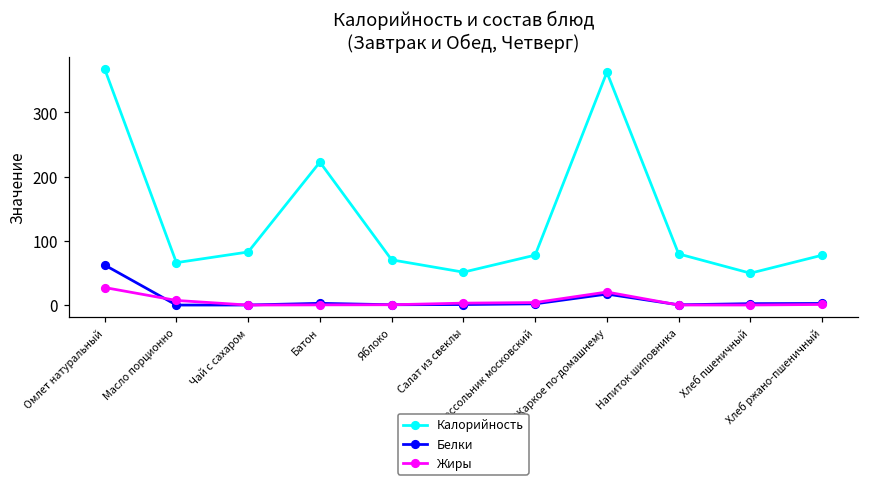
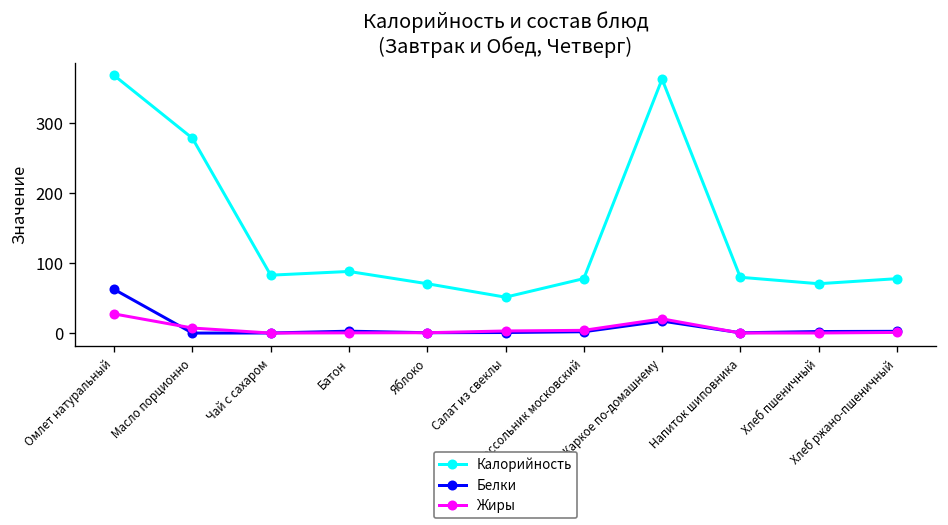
  {
    "Калорийность": {
      "Омлет натуральный": 370,
-     "Масло порционно": 70,
+     "Масло порционно": 280,
      "Чай с сахаром": 80,
-     "Батон": 220,
+     "Батон": 90,
      "Яблоко": 70,
      "Салат из свеклы": 50,
      "Рассольник московский": 80,
      "Жаркое по-домашнему": 360,
      "Напиток шиповника": 80,
-     "Хлеб пшеничный": 50,
+     "Хлеб пшеничный": 70,
      "Хлеб ржано-пшеничный": 80
    },
    "Белки": {
      "Омлет натуральный": 60,
      "Масло порционно": 0
    },
    "Жиры": {
      "Омлет натуральный": 30,
      "Масло порционно": 10
    }
  }
